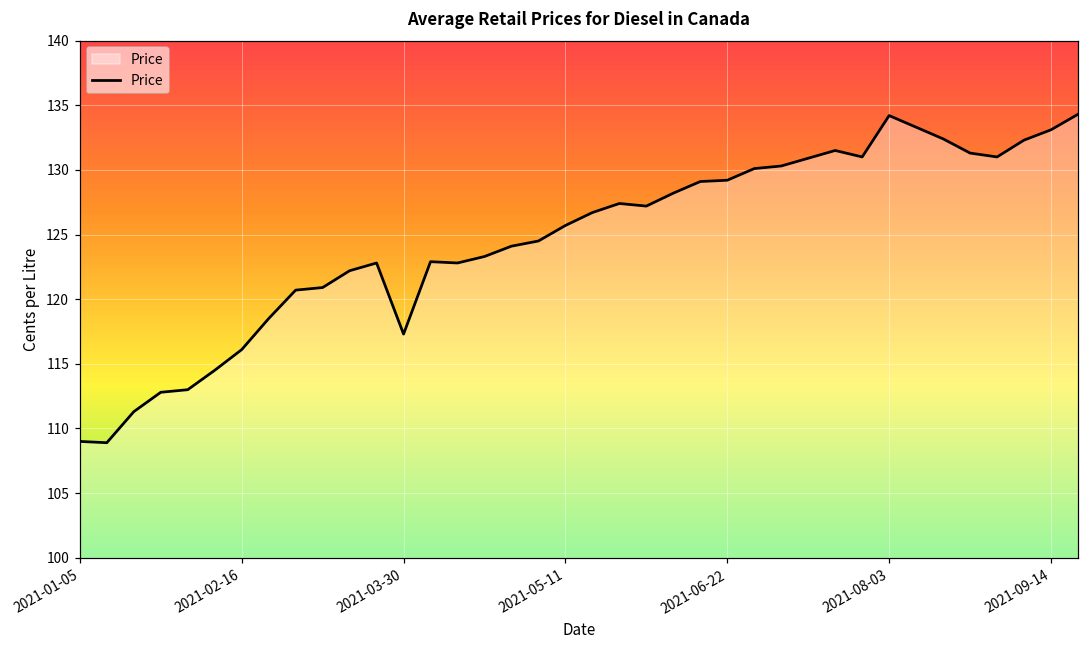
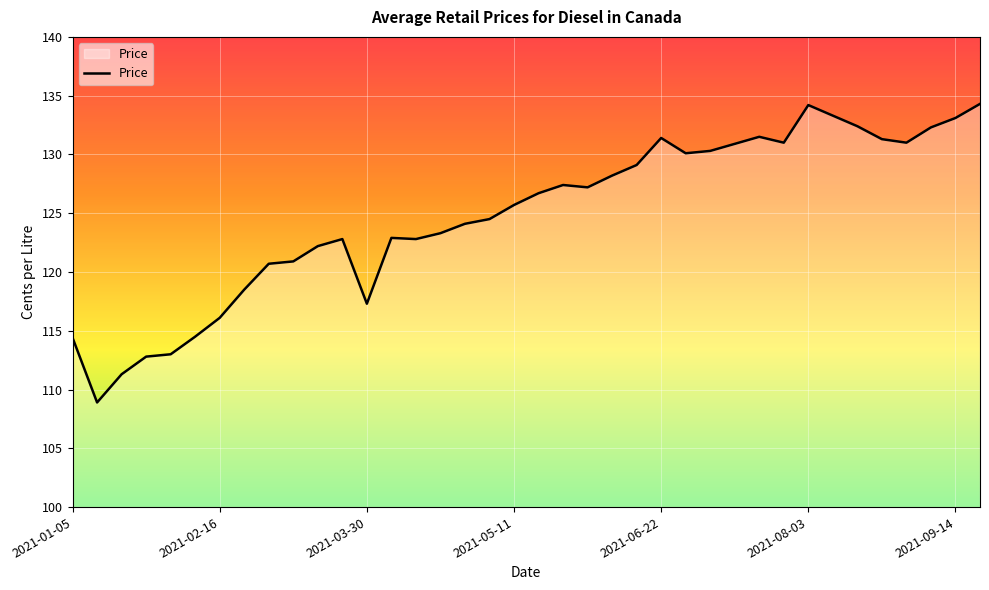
  {
-   "2021-01-05": 109.0,
+   "2021-01-05": 114.4,
    "2021-02-16": 116.1,
    "2021-03-30": 117.3,
    "2021-05-11": 125.7,
-   "2021-06-22": 129.2,
+   "2021-06-22": 131.4,
    "2021-08-03": 134.2,
    "2021-09-14": 133.1
  }
